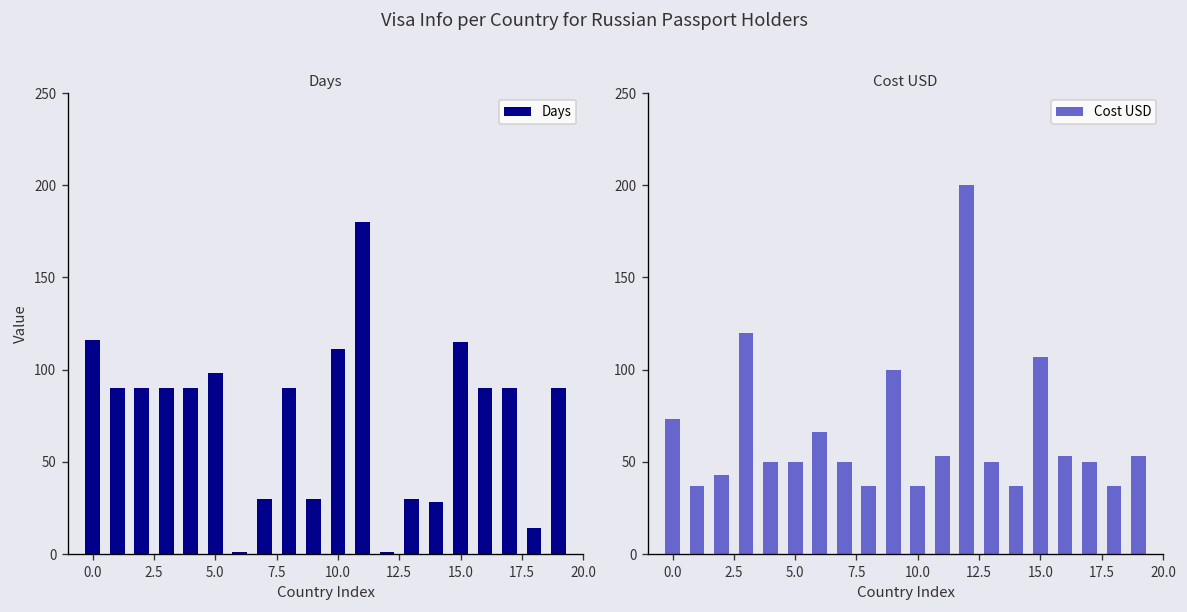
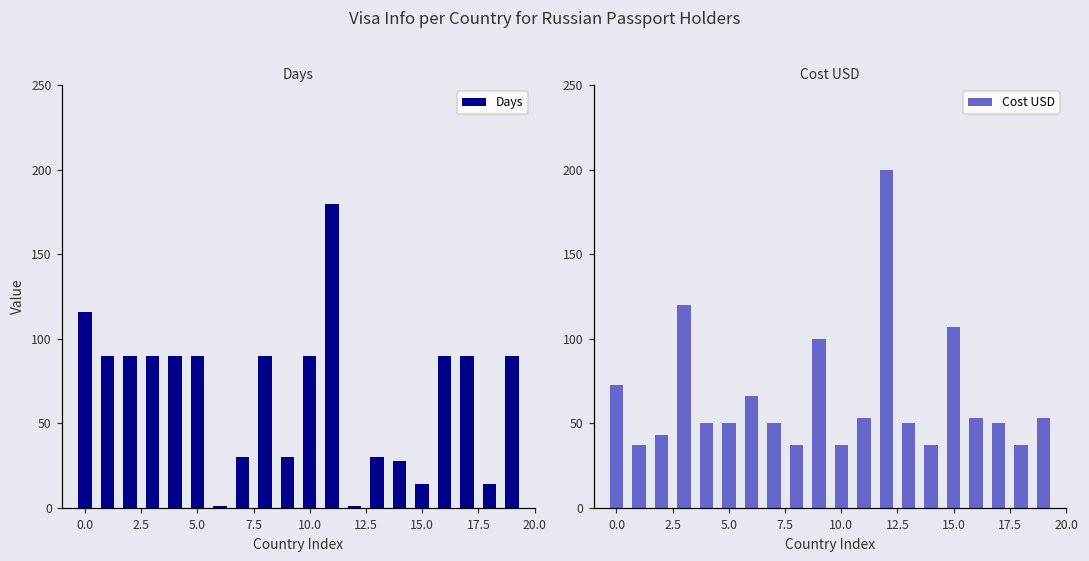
  {
    "Days": {
      "0.0": 116,
-     "5.0": 98,
-     "10.0": 111,
-     "15.0": 115
+     "5.0": 90,
+     "10.0": 90,
+     "15.0": 14
    },
    "Cost USD": {
      "0.0": 73,
      "5.0": 50,
      "10.0": 37,
      "15.0": 107
    }
  }
